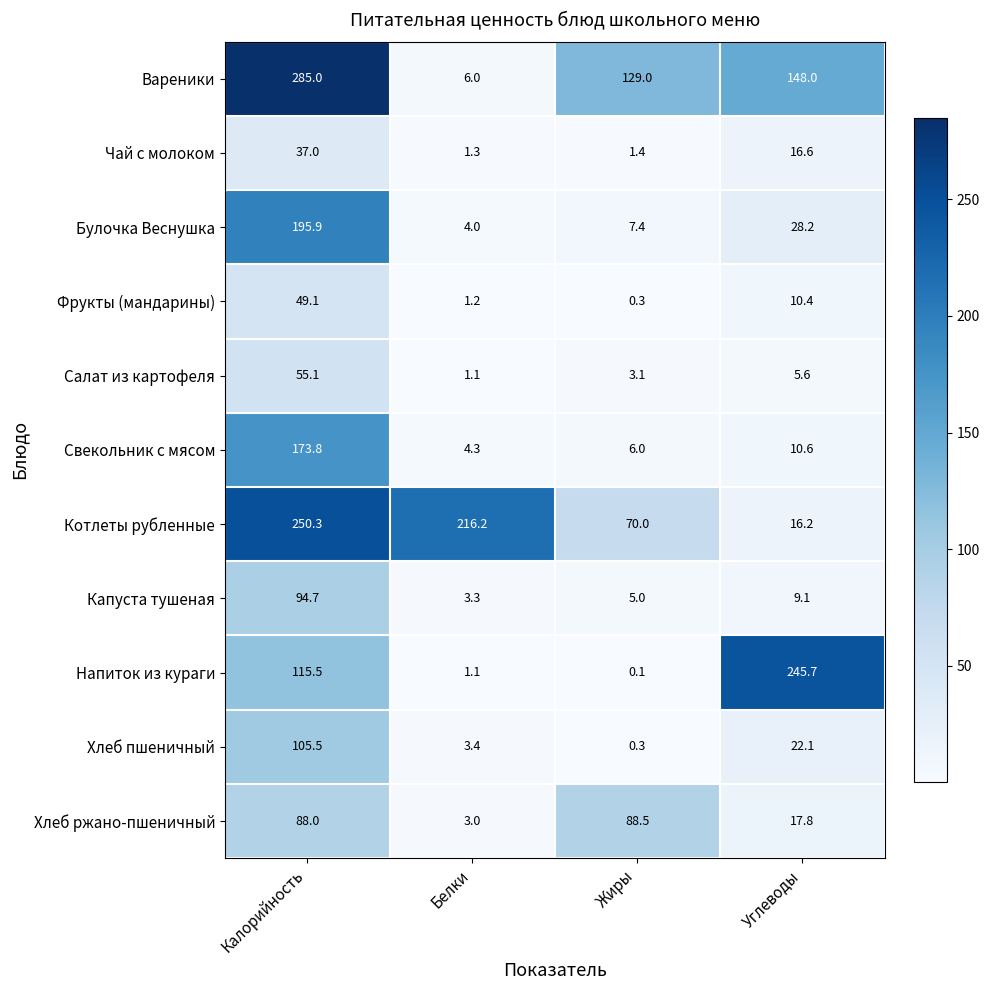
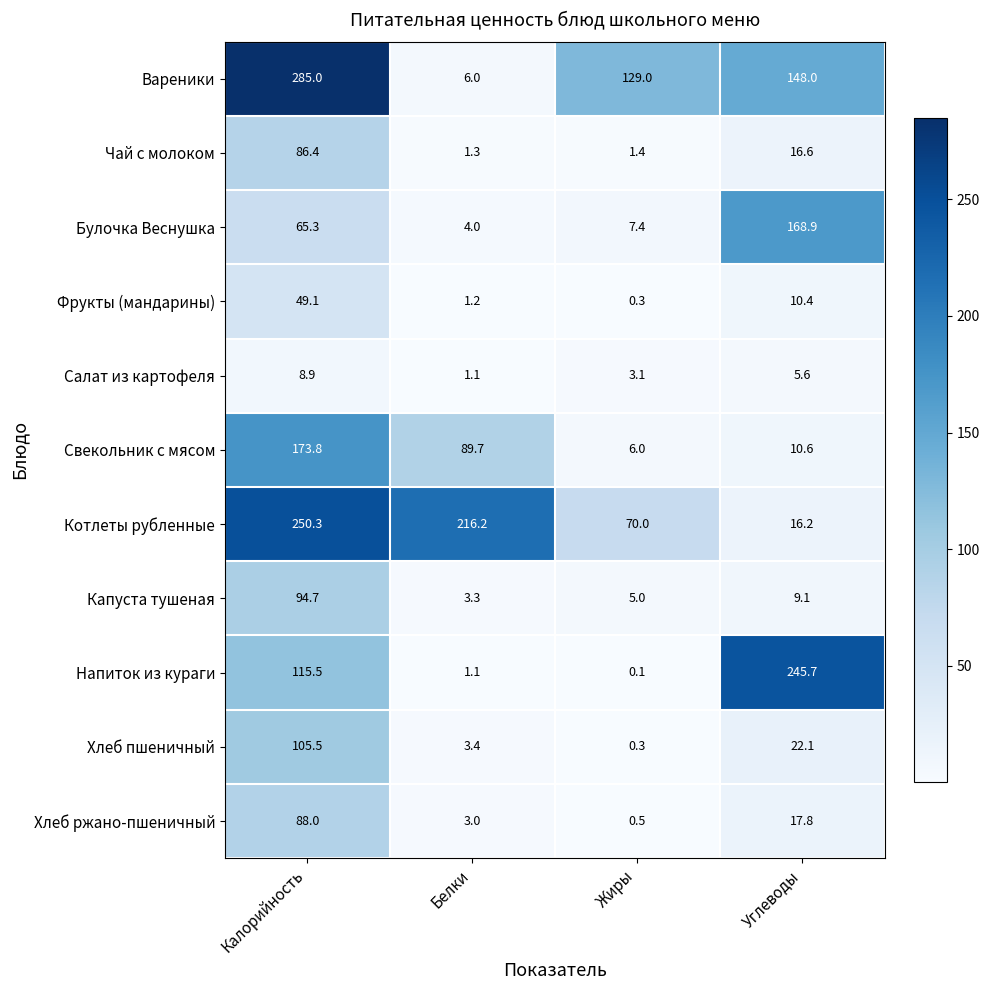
  {
    "Вареники": {
      "Калорийность": 285.0,
      "Белки": 6.0,
      "Жиры": 129.0,
      "Углеводы": 148.0
    },
    "Чай с молоком": {
-     "Калорийность": 37.0,
+     "Калорийность": 86.4,
      "Белки": 1.3,
      "Жиры": 1.4,
      "Углеводы": 16.6
    },
    "Булочка Веснушка": {
-     "Калорийность": 195.9,
+     "Калорийность": 65.3,
      "Белки": 4.0,
      "Жиры": 7.4,
-     "Углеводы": 28.2
+     "Углеводы": 168.9
    },
    "Фрукты (мандарины)": {
      "Калорийность": 49.1,
      "Белки": 1.2,
      "Жиры": 0.3,
      "Углеводы": 10.4
    },
    "Салат из картофеля": {
-     "Калорийность": 55.1,
+     "Калорийность": 8.9,
      "Белки": 1.1,
      "Жиры": 3.1,
      "Углеводы": 5.6
    },
    "Свекольник с мясом": {
      "Калорийность": 173.8,
-     "Белки": 4.3,
+     "Белки": 89.7,
      "Жиры": 6.0,
      "Углеводы": 10.6
    },
    "Котлеты рубленные": {
      "Калорийность": 250.3,
      "Белки": 216.2,
      "Жиры": 70.0,
      "Углеводы": 16.2
    },
    "Капуста тушеная": {
      "Калорийность": 94.7,
      "Белки": 3.3,
      "Жиры": 5.0,
      "Углеводы": 9.1
    },
    "Напиток из кураги": {
      "Калорийность": 115.5,
      "Белки": 1.1,
      "Жиры": 0.1,
      "Углеводы": 245.7
    },
    "Хлеб пшеничный": {
      "Калорийность": 105.5,
      "Белки": 3.4,
      "Жиры": 0.3,
      "Углеводы": 22.1
    },
    "Хлеб ржано-пшеничный": {
      "Калорийность": 88.0,
      "Белки": 3.0,
-     "Жиры": 88.5,
+     "Жиры": 0.5,
      "Углеводы": 17.8
    }
  }
